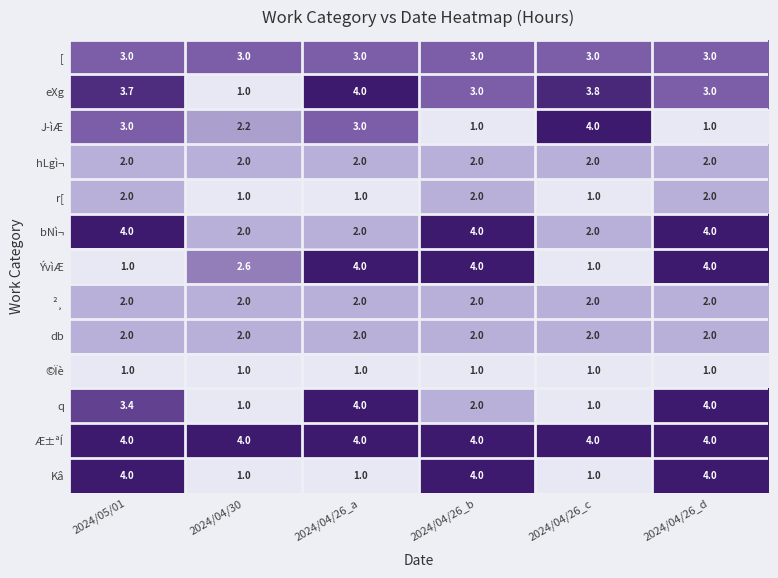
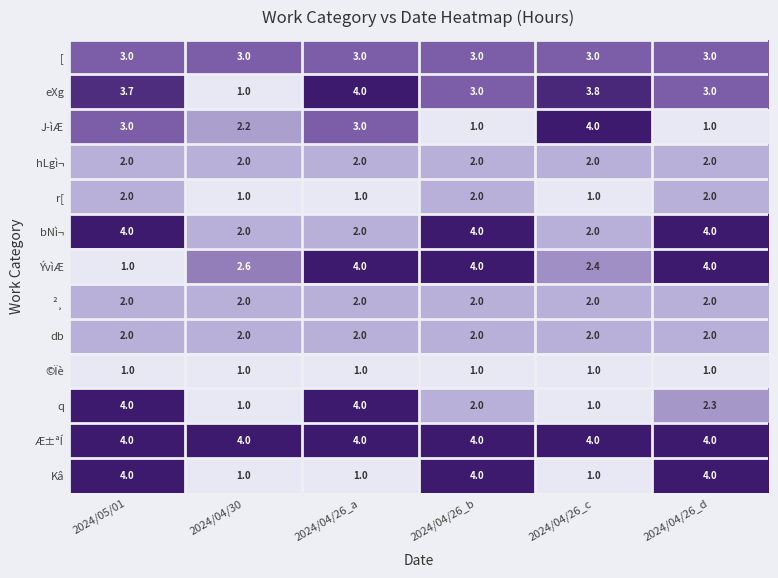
  {
    "[": {
      "2024/05/01": 3.0,
      "2024/04/30": 3.0,
      "2024/04/26_a": 3.0,
      "2024/04/26_b": 3.0,
      "2024/04/26_c": 3.0,
      "2024/04/26_d": 3.0
    },
    "eXg": {
      "2024/05/01": 3.7,
      "2024/04/30": 1.0,
      "2024/04/26_a": 4.0,
      "2024/04/26_b": 3.0,
      "2024/04/26_c": 3.8,
      "2024/04/26_d": 3.0
    },
    "J­ìÆ": {
      "2024/05/01": 3.0,
      "2024/04/30": 2.2,
      "2024/04/26_a": 3.0,
      "2024/04/26_b": 1.0,
      "2024/04/26_c": 4.0,
      "2024/04/26_d": 1.0
    },
    "hLgì¬": {
      "2024/05/01": 2.0,
      "2024/04/30": 2.0,
      "2024/04/26_a": 2.0,
      "2024/04/26_b": 2.0,
      "2024/04/26_c": 2.0,
      "2024/04/26_d": 2.0
    },
    "r[": {
      "2024/05/01": 2.0,
      "2024/04/30": 1.0,
      "2024/04/26_a": 1.0,
      "2024/04/26_b": 2.0,
      "2024/04/26_c": 1.0,
      "2024/04/26_d": 2.0
    },
    "bNì¬": {
      "2024/05/01": 4.0,
      "2024/04/30": 2.0,
      "2024/04/26_a": 2.0,
      "2024/04/26_b": 4.0,
      "2024/04/26_c": 2.0,
      "2024/04/26_d": 4.0
    },
    "ÝvìÆ": {
      "2024/05/01": 1.0,
      "2024/04/30": 2.6,
      "2024/04/26_a": 4.0,
      "2024/04/26_b": 4.0,
-     "2024/04/26_c": 1.0,
+     "2024/04/26_c": 2.4,
      "2024/04/26_d": 4.0
    },
    "²¸": {
      "2024/05/01": 2.0,
      "2024/04/30": 2.0,
      "2024/04/26_a": 2.0,
      "2024/04/26_b": 2.0,
      "2024/04/26_c": 2.0,
      "2024/04/26_d": 2.0
    },
    "db": {
      "2024/05/01": 2.0,
      "2024/04/30": 2.0,
      "2024/04/26_a": 2.0,
      "2024/04/26_b": 2.0,
      "2024/04/26_c": 2.0,
      "2024/04/26_d": 2.0
    },
    "©Ïè": {
      "2024/05/01": 1.0,
      "2024/04/30": 1.0,
      "2024/04/26_a": 1.0,
      "2024/04/26_b": 1.0,
      "2024/04/26_c": 1.0,
      "2024/04/26_d": 1.0
    },
    "q": {
-     "2024/05/01": 3.4,
+     "2024/05/01": 4.0,
      "2024/04/30": 1.0,
      "2024/04/26_a": 4.0,
      "2024/04/26_b": 2.0,
      "2024/04/26_c": 1.0,
-     "2024/04/26_d": 4.0
+     "2024/04/26_d": 2.3
    },
    "Æ±ªÍ": {
      "2024/05/01": 4.0,
      "2024/04/30": 4.0,
      "2024/04/26_a": 4.0,
      "2024/04/26_b": 4.0,
      "2024/04/26_c": 4.0,
      "2024/04/26_d": 4.0
    },
    "Kâ": {
      "2024/05/01": 4.0,
      "2024/04/30": 1.0,
      "2024/04/26_a": 1.0,
      "2024/04/26_b": 4.0,
      "2024/04/26_c": 1.0,
      "2024/04/26_d": 4.0
    }
  }
